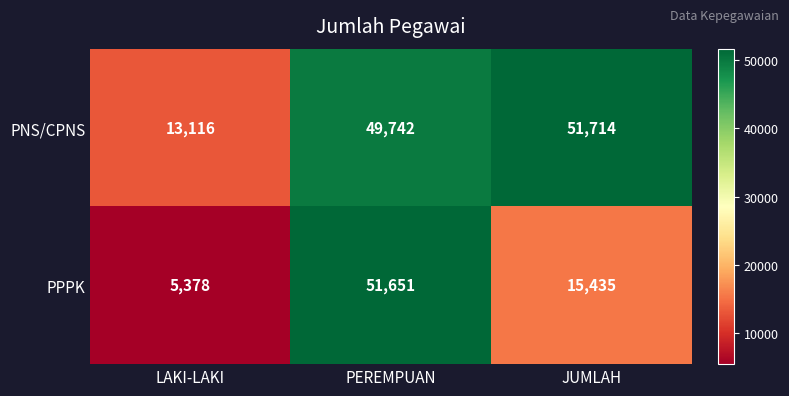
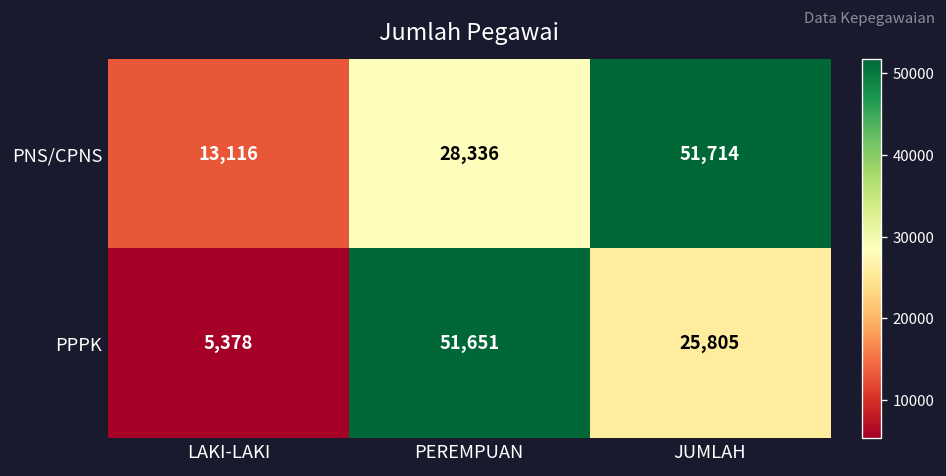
  {
    "PNS/CPNS": {
      "LAKI-LAKI": "13,116",
-     "PEREMPUAN": "49,742",
+     "PEREMPUAN": "28,336",
      "JUMLAH": "51,714"
    },
    "PPPK": {
      "LAKI-LAKI": "5,378",
      "PEREMPUAN": "51,651",
-     "JUMLAH": "15,435"
+     "JUMLAH": "25,805"
    }
  }
